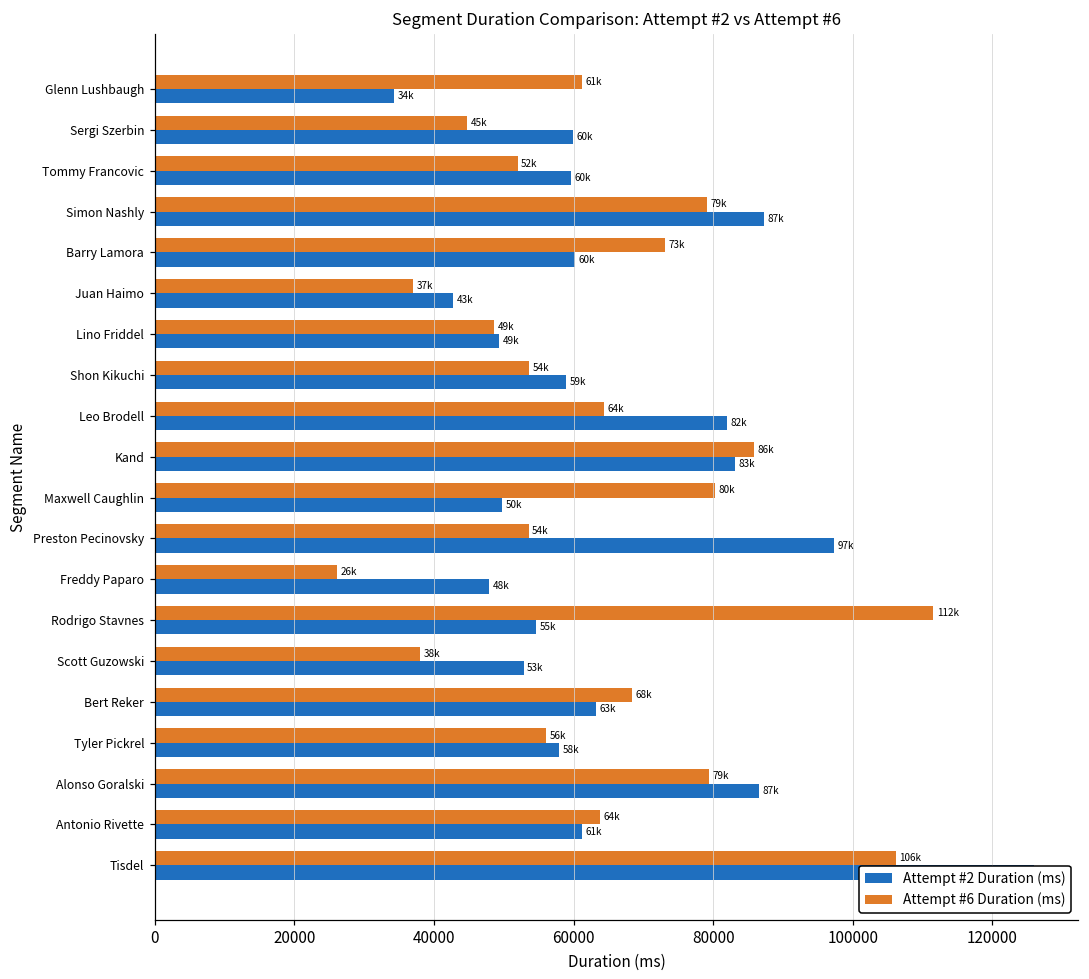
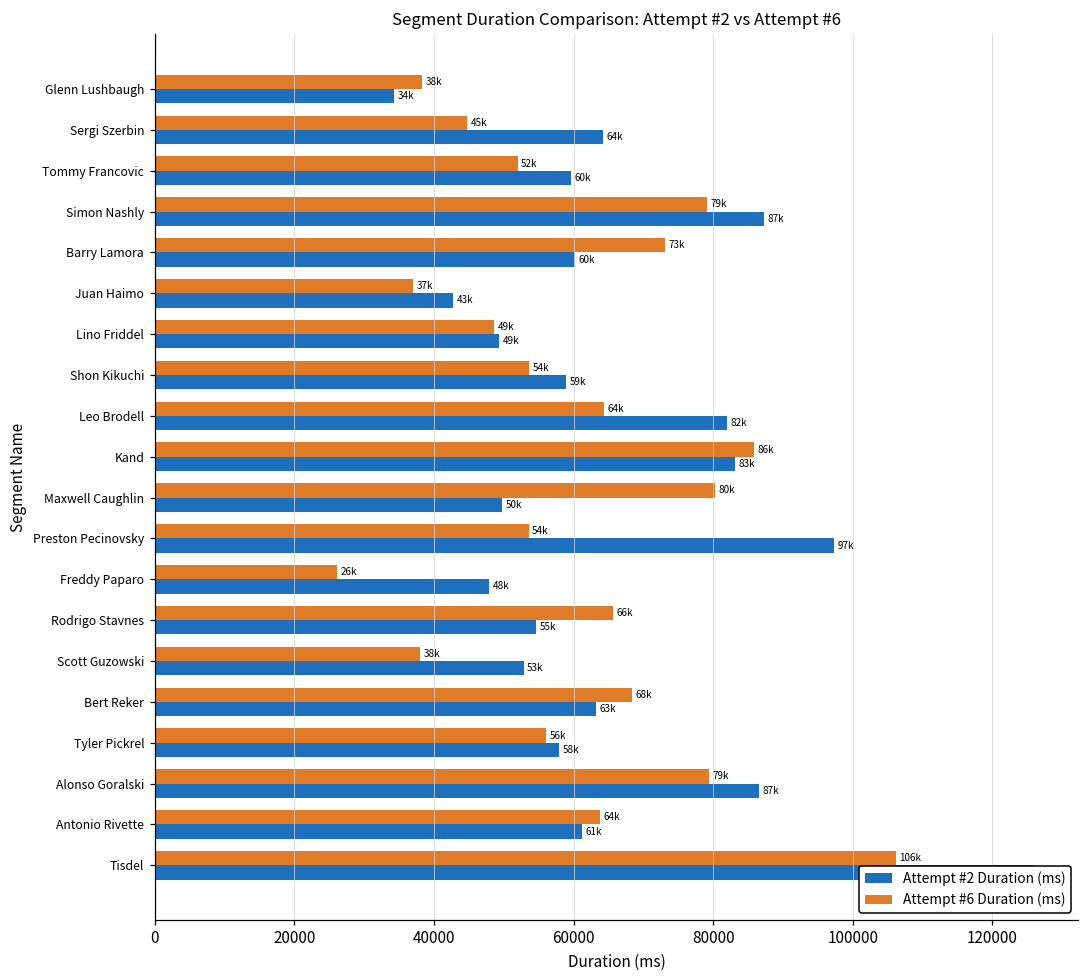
  {
    "Attempt #2 Duration (ms)": {
      "Glenn Lushbaugh": "34k",
-     "Sergi Szerbin": "60k",
+     "Sergi Szerbin": "64k",
      "Tommy Francovic": "60k",
      "Simon Nashly": "87k",
      "Barry Lamora": "60k",
      "Juan Haimo": "43k",
      "Lino Friddel": "49k",
      "Shon Kikuchi": "59k",
      "Leo Brodell": "82k",
      "Kand": "83k",
      "Maxwell Caughlin": "50k",
      "Preston Pecinovsky": "97k",
      "Freddy Paparo": "48k",
      "Rodrigo Stavnes": "55k",
      "Scott Guzowski": "53k",
      "Bert Reker": "63k",
      "Tyler Pickrel": "58k",
      "Alonso Goralski": "87k",
      "Antonio Rivette": "61k"
    },
    "Attempt #6 Duration (ms)": {
-     "Glenn Lushbaugh": "61k",
+     "Glenn Lushbaugh": "38k",
      "Sergi Szerbin": "45k",
      "Tommy Francovic": "52k",
      "Simon Nashly": "79k",
      "Barry Lamora": "73k",
      "Juan Haimo": "37k",
      "Lino Friddel": "49k",
      "Shon Kikuchi": "54k",
      "Leo Brodell": "64k",
      "Kand": "86k",
      "Maxwell Caughlin": "80k",
      "Preston Pecinovsky": "54k",
      "Freddy Paparo": "26k",
-     "Rodrigo Stavnes": "112k",
+     "Rodrigo Stavnes": "66k",
      "Scott Guzowski": "38k",
      "Bert Reker": "68k",
      "Tyler Pickrel": "56k",
      "Alonso Goralski": "79k",
      "Antonio Rivette": "64k",
      "Tisdel": "106k"
    }
  }
